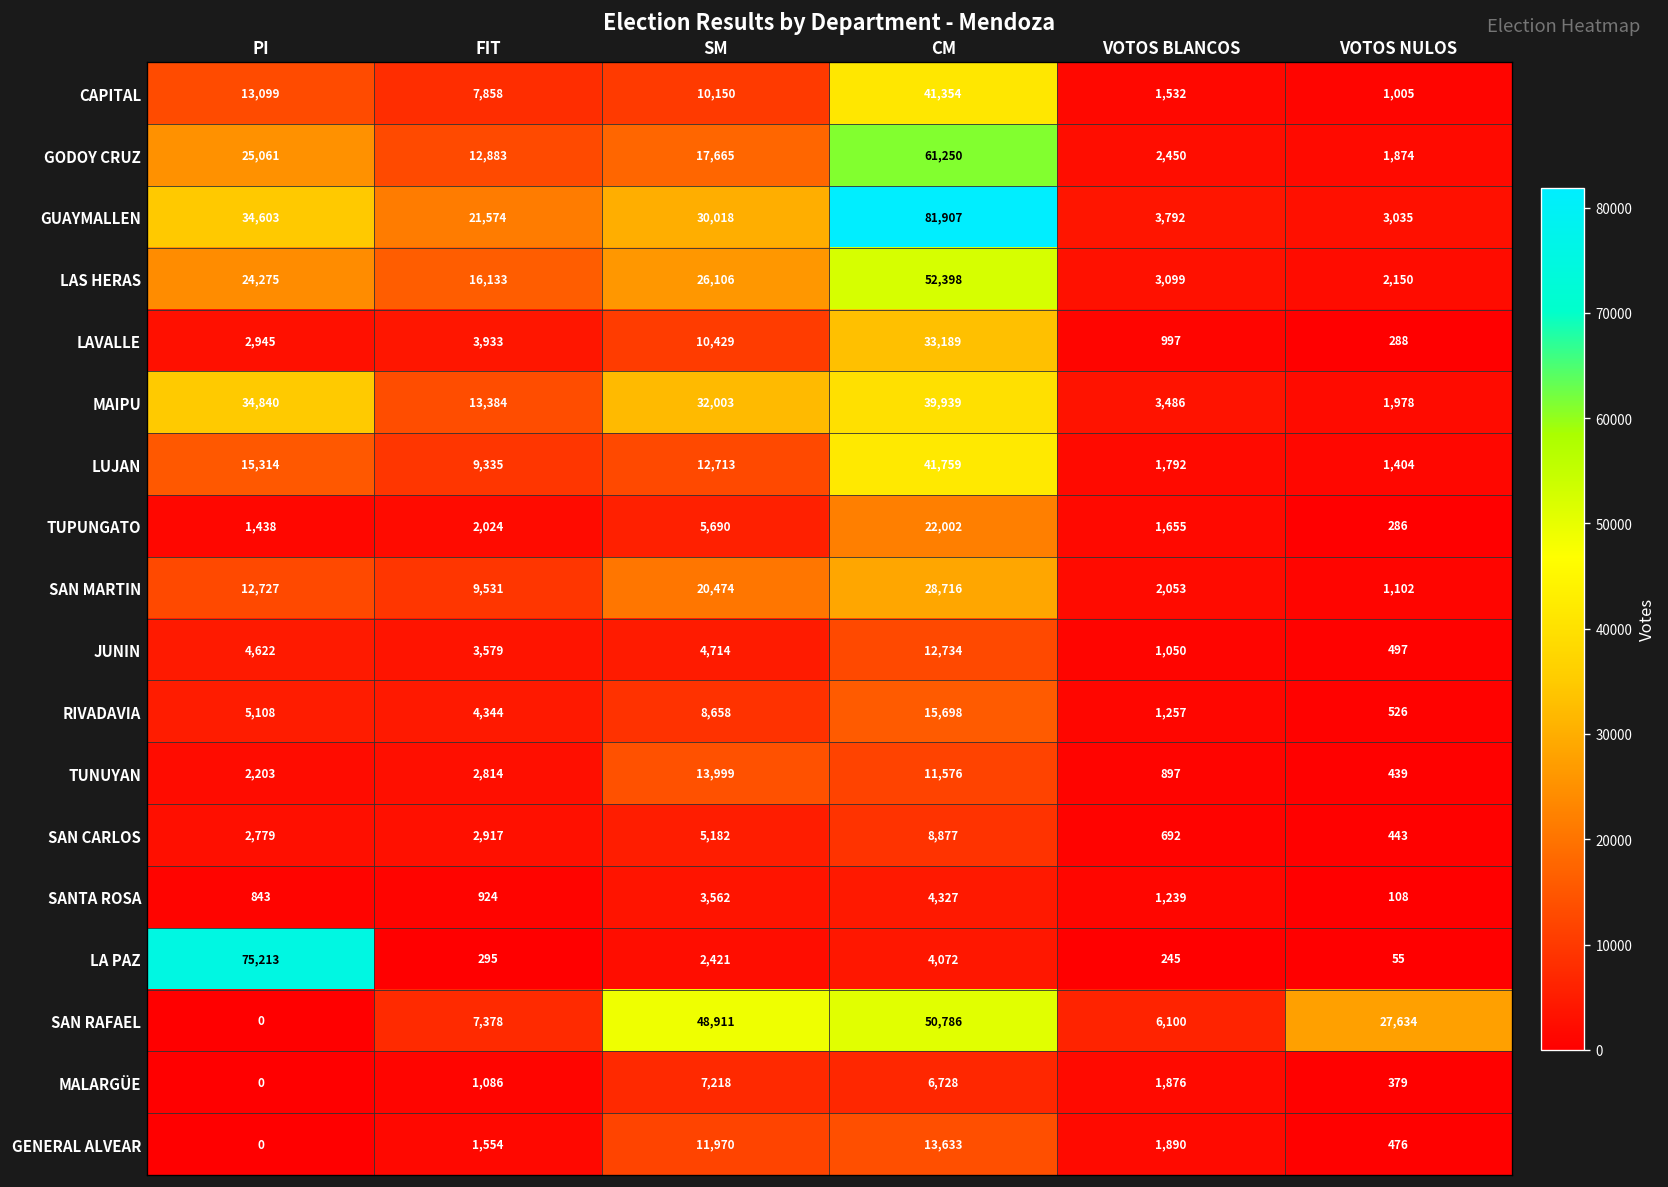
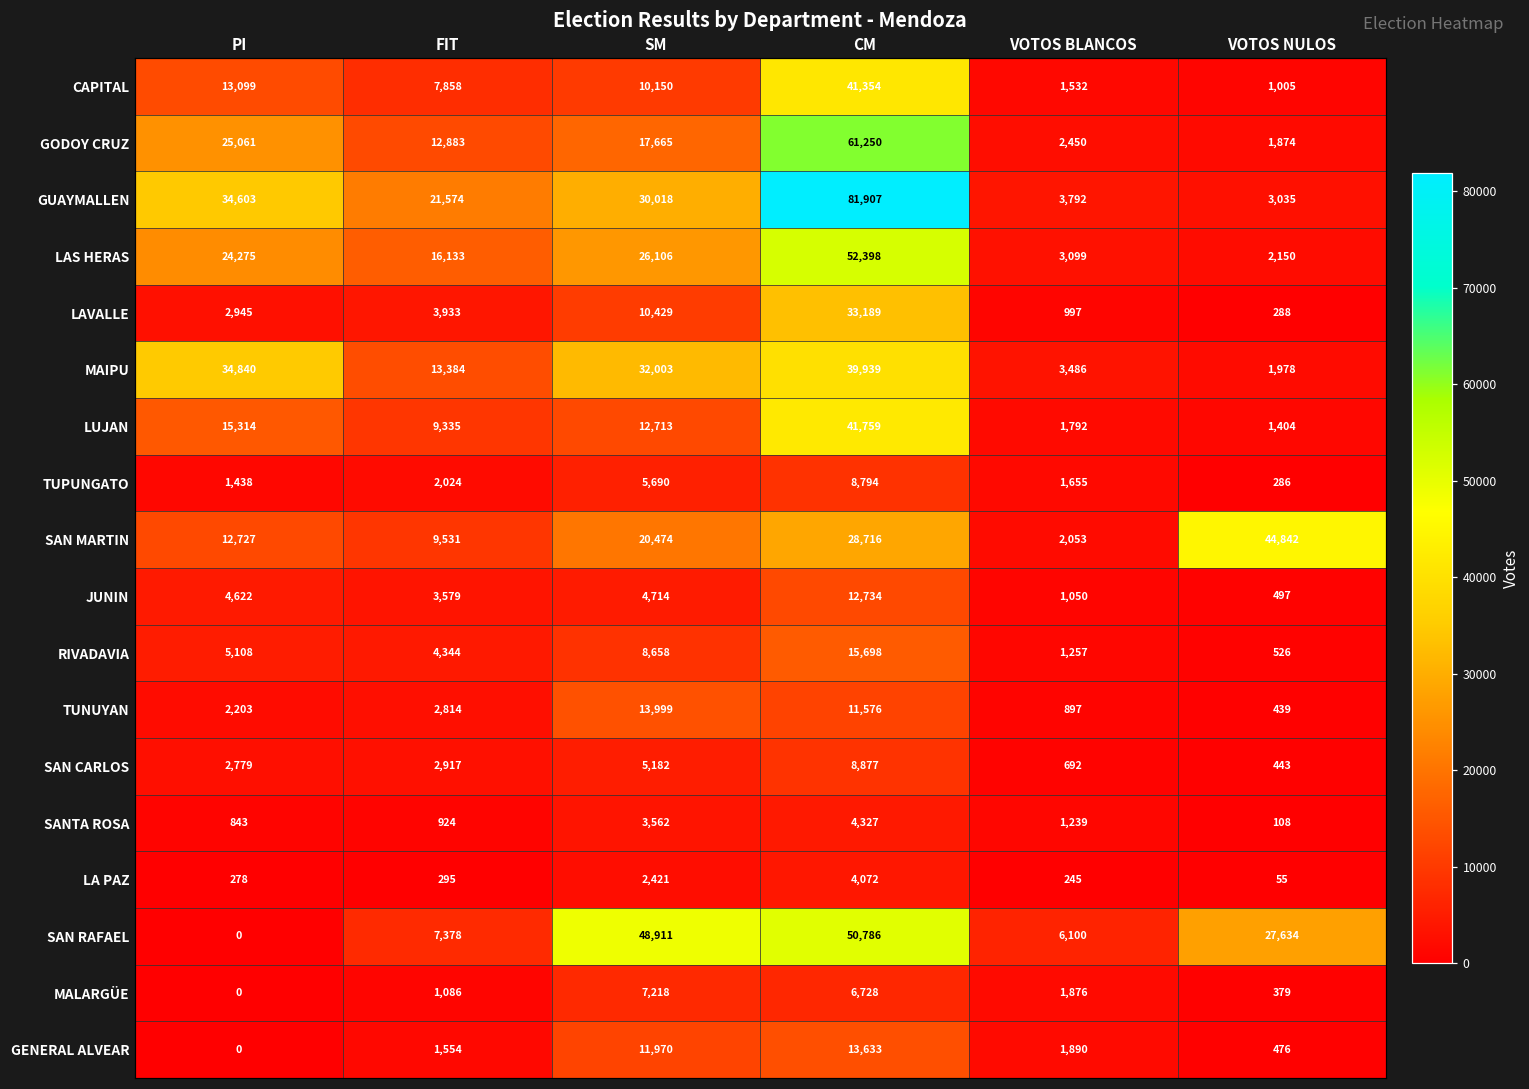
  {
    "CAPITAL": {
      "PI": "13,099",
      "FIT": "7,858",
      "SM": "10,150",
      "CM": "41,354",
      "VOTOS BLANCOS": "1,532",
      "VOTOS NULOS": "1,005"
    },
    "GODOY CRUZ": {
      "PI": "25,061",
      "FIT": "12,883",
      "SM": "17,665",
      "CM": "61,250",
      "VOTOS BLANCOS": "2,450",
      "VOTOS NULOS": "1,874"
    },
    "GUAYMALLEN": {
      "PI": "34,603",
      "FIT": "21,574",
      "SM": "30,018",
      "CM": "81,907",
      "VOTOS BLANCOS": "3,792",
      "VOTOS NULOS": "3,035"
    },
    "LAS HERAS": {
      "PI": "24,275",
      "FIT": "16,133",
      "SM": "26,106",
      "CM": "52,398",
      "VOTOS BLANCOS": "3,099",
      "VOTOS NULOS": "2,150"
    },
    "LAVALLE": {
      "PI": "2,945",
      "FIT": "3,933",
      "SM": "10,429",
      "CM": "33,189",
      "VOTOS BLANCOS": "997",
      "VOTOS NULOS": "288"
    },
    "MAIPU": {
      "PI": "34,840",
      "FIT": "13,384",
      "SM": "32,003",
      "CM": "39,939",
      "VOTOS BLANCOS": "3,486",
      "VOTOS NULOS": "1,978"
    },
    "LUJAN": {
      "PI": "15,314",
      "FIT": "9,335",
      "SM": "12,713",
      "CM": "41,759",
      "VOTOS BLANCOS": "1,792",
      "VOTOS NULOS": "1,404"
    },
    "TUPUNGATO": {
      "PI": "1,438",
      "FIT": "2,024",
      "SM": "5,690",
-     "CM": "22,002",
+     "CM": "8,794",
      "VOTOS BLANCOS": "1,655",
      "VOTOS NULOS": "286"
    },
    "SAN MARTIN": {
      "PI": "12,727",
      "FIT": "9,531",
      "SM": "20,474",
      "CM": "28,716",
      "VOTOS BLANCOS": "2,053",
-     "VOTOS NULOS": "1,102"
+     "VOTOS NULOS": "44,842"
    },
    "JUNIN": {
      "PI": "4,622",
      "FIT": "3,579",
      "SM": "4,714",
      "CM": "12,734",
      "VOTOS BLANCOS": "1,050",
      "VOTOS NULOS": "497"
    },
    "RIVADAVIA": {
      "PI": "5,108",
      "FIT": "4,344",
      "SM": "8,658",
      "CM": "15,698",
      "VOTOS BLANCOS": "1,257",
      "VOTOS NULOS": "526"
    },
    "TUNUYAN": {
      "PI": "2,203",
      "FIT": "2,814",
      "SM": "13,999",
      "CM": "11,576",
      "VOTOS BLANCOS": "897",
      "VOTOS NULOS": "439"
    },
    "SAN CARLOS": {
      "PI": "2,779",
      "FIT": "2,917",
      "SM": "5,182",
      "CM": "8,877",
      "VOTOS BLANCOS": "692",
      "VOTOS NULOS": "443"
    },
    "SANTA ROSA": {
      "PI": "843",
      "FIT": "924",
      "SM": "3,562",
      "CM": "4,327",
      "VOTOS BLANCOS": "1,239",
      "VOTOS NULOS": "108"
    },
    "LA PAZ": {
-     "PI": "75,213",
+     "PI": "278",
      "FIT": "295",
      "SM": "2,421",
      "CM": "4,072",
      "VOTOS BLANCOS": "245",
      "VOTOS NULOS": "55"
    },
    "SAN RAFAEL": {
      "PI": "0",
      "FIT": "7,378",
      "SM": "48,911",
      "CM": "50,786",
      "VOTOS BLANCOS": "6,100",
      "VOTOS NULOS": "27,634"
    },
    "MALARGÜE": {
      "PI": "0",
      "FIT": "1,086",
      "SM": "7,218",
      "CM": "6,728",
      "VOTOS BLANCOS": "1,876",
      "VOTOS NULOS": "379"
    },
    "GENERAL ALVEAR": {
      "PI": "0",
      "FIT": "1,554",
      "SM": "11,970",
      "CM": "13,633",
      "VOTOS BLANCOS": "1,890",
      "VOTOS NULOS": "476"
    }
  }
